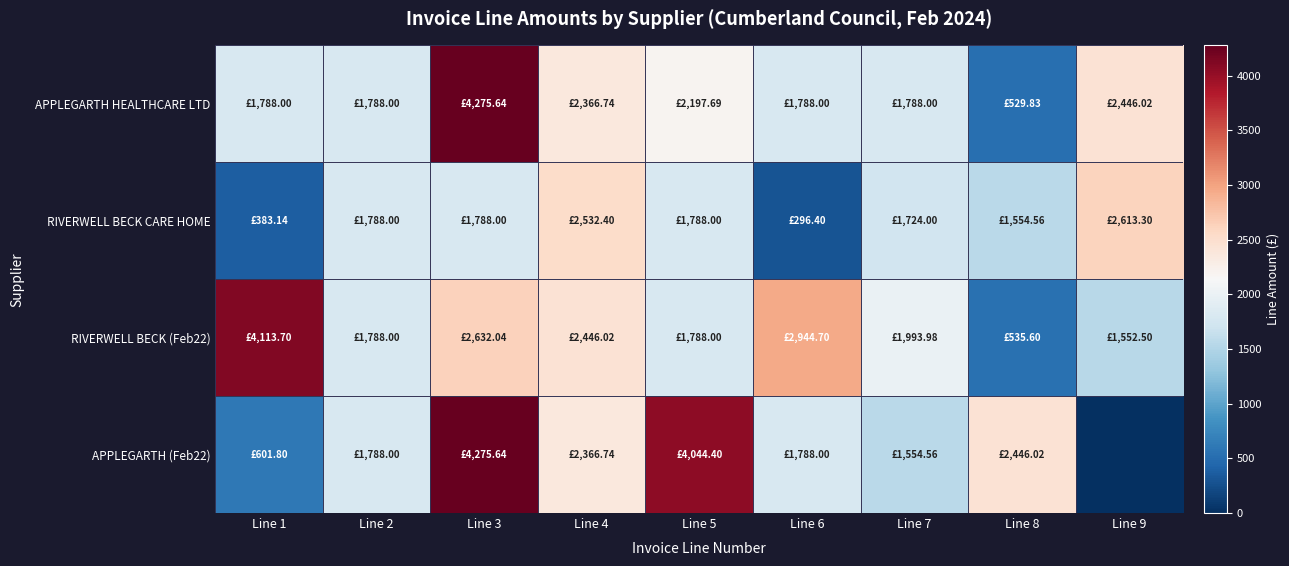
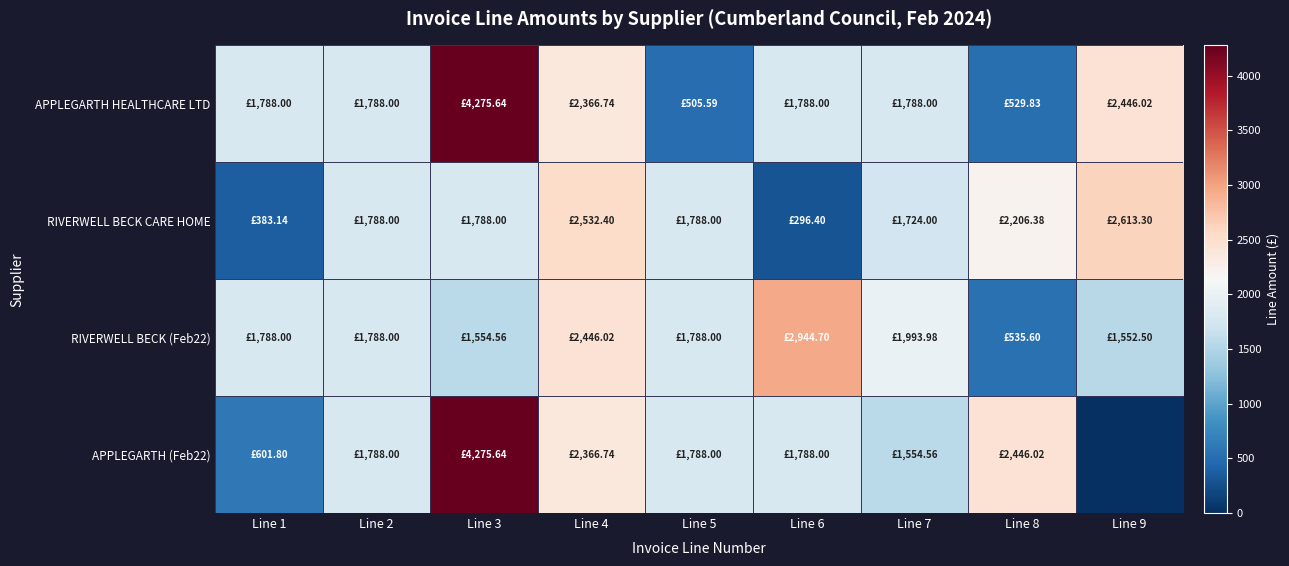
  {
    "APPLEGARTH HEALTHCARE LTD": {
      "Line 1": "£1,788.00",
      "Line 2": "£1,788.00",
      "Line 3": "£4,275.64",
      "Line 4": "£2,366.74",
-     "Line 5": "£2,197.69",
+     "Line 5": "£505.59",
      "Line 6": "£1,788.00",
      "Line 7": "£1,788.00",
      "Line 8": "£529.83",
      "Line 9": "£2,446.02"
    },
    "RIVERWELL BECK CARE HOME": {
      "Line 1": "£383.14",
      "Line 2": "£1,788.00",
      "Line 3": "£1,788.00",
      "Line 4": "£2,532.40",
      "Line 5": "£1,788.00",
      "Line 6": "£296.40",
      "Line 7": "£1,724.00",
-     "Line 8": "£1,554.56",
+     "Line 8": "£2,206.38",
      "Line 9": "£2,613.30"
    },
    "RIVERWELL BECK (Feb22)": {
-     "Line 1": "£4,113.70",
+     "Line 1": "£1,788.00",
      "Line 2": "£1,788.00",
-     "Line 3": "£2,632.04",
+     "Line 3": "£1,554.56",
      "Line 4": "£2,446.02",
      "Line 5": "£1,788.00",
      "Line 6": "£2,944.70",
      "Line 7": "£1,993.98",
      "Line 8": "£535.60",
      "Line 9": "£1,552.50"
    },
    "APPLEGARTH (Feb22)": {
      "Line 1": "£601.80",
      "Line 2": "£1,788.00",
      "Line 3": "£4,275.64",
      "Line 4": "£2,366.74",
-     "Line 5": "£4,044.40",
+     "Line 5": "£1,788.00",
      "Line 6": "£1,788.00",
      "Line 7": "£1,554.56",
      "Line 8": "£2,446.02"
    }
  }
